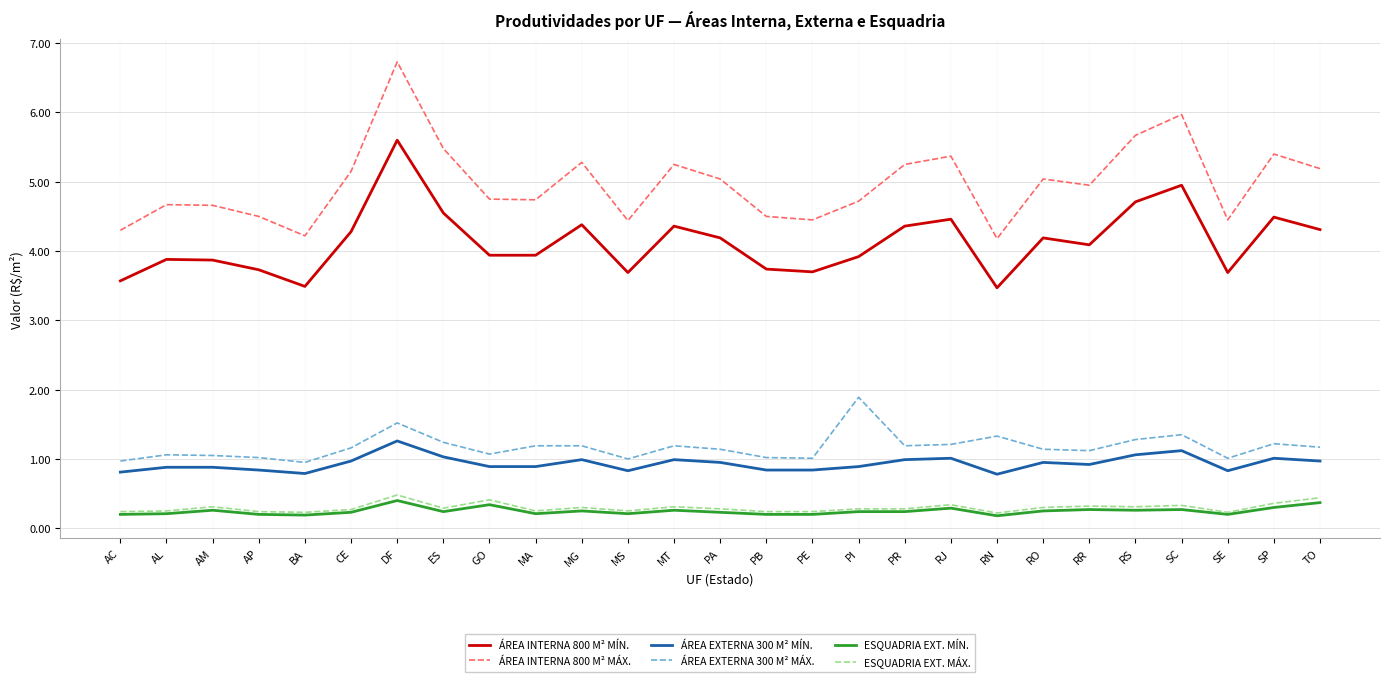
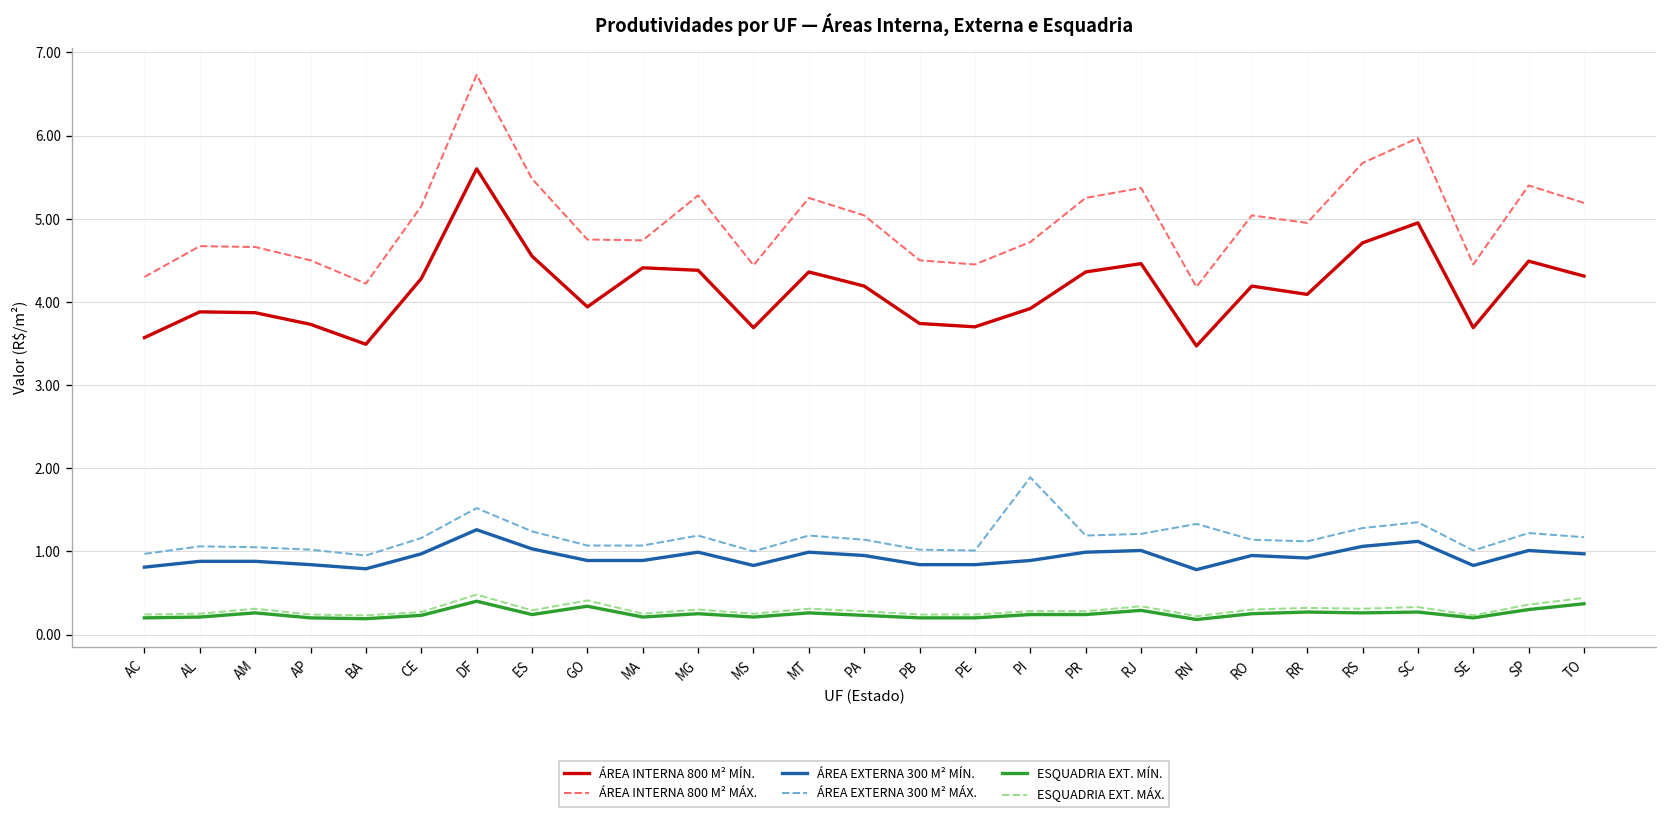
  {
    "ÁREA INTERNA 800 M² MÍN.": {
      "AC": 3.6,
      "AL": 3.9,
      "AM": 3.9,
      "AP": 3.7,
      "BA": 3.5,
      "CE": 4.3,
      "DF": 5.6,
      "ES": 4.6,
      "GO": 3.9,
-     "MA": 3.9,
+     "MA": 4.4,
      "MG": 4.4,
      "MS": 3.7,
      "MT": 4.4,
      "PA": 4.2,
      "PB": 3.7,
      "PE": 3.7,
      "PI": 3.9,
      "PR": 4.4,
      "RJ": 4.5,
      "RN": 3.5,
      "RO": 4.2,
      "RR": 4.1,
      "RS": 4.7,
      "SC": 5.0,
      "SE": 3.7,
      "SP": 4.5,
      "TO": 4.3
    },
    "ÁREA INTERNA 800 M² MÁX.": {
      "AC": 4.3,
      "AL": 4.7,
      "AM": 4.7,
      "AP": 4.5,
      "BA": 4.2,
      "CE": 5.2,
      "DF": 6.7,
      "ES": 5.5,
      "GO": 4.8,
      "MA": 4.7,
      "MG": 5.3,
      "MS": 4.4,
      "MT": 5.3,
      "PA": 5.0,
      "PB": 4.5,
      "PE": 4.5,
      "PI": 4.7,
      "PR": 5.3,
      "RJ": 5.4,
      "RN": 4.2,
      "RO": 5.0,
      "RR": 5.0,
      "RS": 5.7,
      "SC": 6.0,
      "SE": 4.5,
      "SP": 5.4,
      "TO": 5.2
    },
    "ÁREA EXTERNA 300 M² MÍN.": {
      "AC": 0.8,
      "AL": 0.9,
      "AM": 0.9,
      "AP": 0.8,
      "BA": 0.8,
      "CE": 1.0,
      "DF": 1.3,
      "ES": 1.0,
      "GO": 0.9,
      "MA": 0.9,
      "MG": 1.0,
      "MS": 0.8,
      "MT": 1.0,
      "PA": 1.0,
      "PB": 0.8,
      "PE": 0.8,
      "PI": 0.9,
      "PR": 1.0,
      "RJ": 1.0,
      "RN": 0.8,
      "RO": 1.0,
      "RR": 0.9,
      "RS": 1.1,
      "SC": 1.1,
      "SE": 0.8,
      "SP": 1.0,
      "TO": 1.0
    },
    "ÁREA EXTERNA 300 M² MÁX.": {
      "AC": 1.0,
      "AL": 1.1,
      "AM": 1.1,
      "AP": 1.0,
      "BA": 1.0,
      "CE": 1.2,
      "DF": 1.5,
      "ES": 1.2,
      "GO": 1.1,
-     "MA": 1.2,
+     "MA": 1.1,
      "MG": 1.2,
      "MS": 1.0,
      "MT": 1.2,
      "PA": 1.1,
      "PB": 1.0,
      "PE": 1.0,
      "PI": 1.9,
      "PR": 1.2,
      "RJ": 1.2,
      "RN": 1.3,
      "RO": 1.1,
      "RR": 1.1,
      "RS": 1.3,
      "SC": 1.4,
      "SE": 1.0,
      "SP": 1.2,
      "TO": 1.2
    },
    "ESQUADRIA EXT. MÍN.": {
      "AC": 0.2,
      "AL": 0.2,
      "AM": 0.3,
      "AP": 0.2,
      "BA": 0.2,
      "CE": 0.2,
      "DF": 0.4,
      "ES": 0.2,
      "GO": 0.3,
      "MA": 0.2,
      "MG": 0.3,
      "MS": 0.2,
      "MT": 0.3,
      "PA": 0.2,
      "PB": 0.2,
      "PE": 0.2,
      "PI": 0.2,
      "PR": 0.2,
      "RJ": 0.3,
      "RN": 0.2,
      "RO": 0.3,
      "RR": 0.3,
      "RS": 0.3,
      "SC": 0.3,
      "SP": 0.3,
      "TO": 0.4
    },
    "ESQUADRIA EXT. MÁX.": {
      "AC": 0.2,
      "AL": 0.3,
      "AM": 0.3,
      "AP": 0.2,
      "BA": 0.2,
      "CE": 0.3,
      "DF": 0.5,
      "ES": 0.3,
      "GO": 0.4,
      "MA": 0.3,
      "MG": 0.3,
      "MS": 0.3,
      "MT": 0.3,
      "PA": 0.3,
      "PB": 0.2,
      "PE": 0.2,
      "PI": 0.3,
      "PR": 0.3,
      "RJ": 0.3,
      "RN": 0.2,
      "RO": 0.3,
      "RR": 0.3,
      "RS": 0.3,
      "SC": 0.3,
      "SP": 0.4,
      "TO": 0.4
    }
  }
